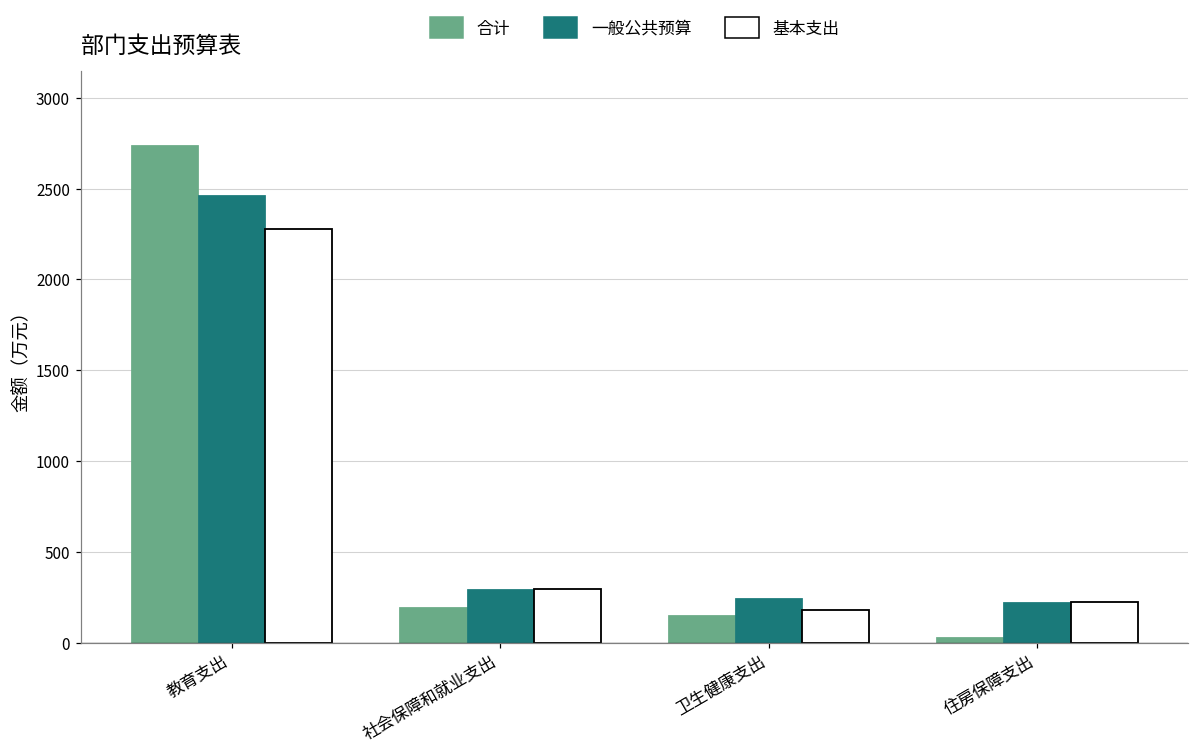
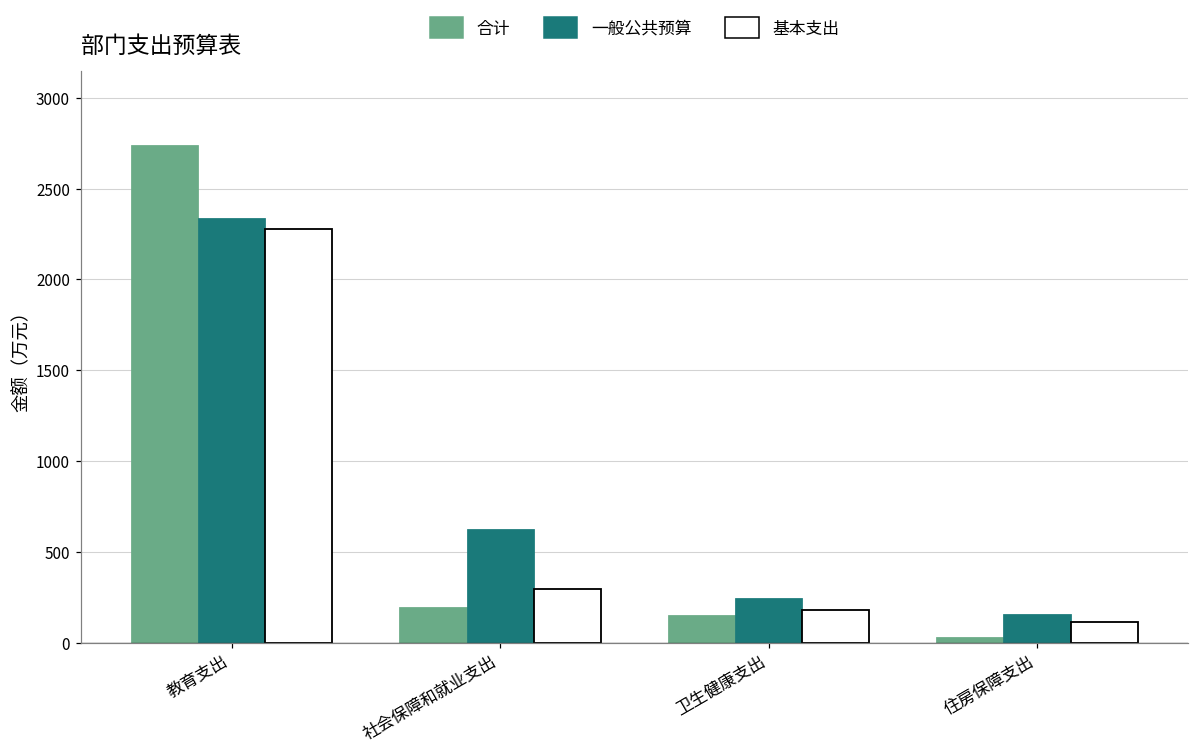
  {
    "合计": {
      "教育支出": 2740,
      "社会保障和就业支出": 190,
      "卫生健康支出": 150,
      "住房保障支出": 30
    },
    "一般公共预算": {
-     "教育支出": 2460,
-     "社会保障和就业支出": 300,
+     "教育支出": 2340,
+     "社会保障和就业支出": 630,
      "卫生健康支出": 250,
-     "住房保障支出": 220
+     "住房保障支出": 160
    },
    "基本支出": {
      "教育支出": 2280,
      "社会保障和就业支出": 300,
      "卫生健康支出": 180,
-     "住房保障支出": 220
+     "住房保障支出": 110
    }
  }
